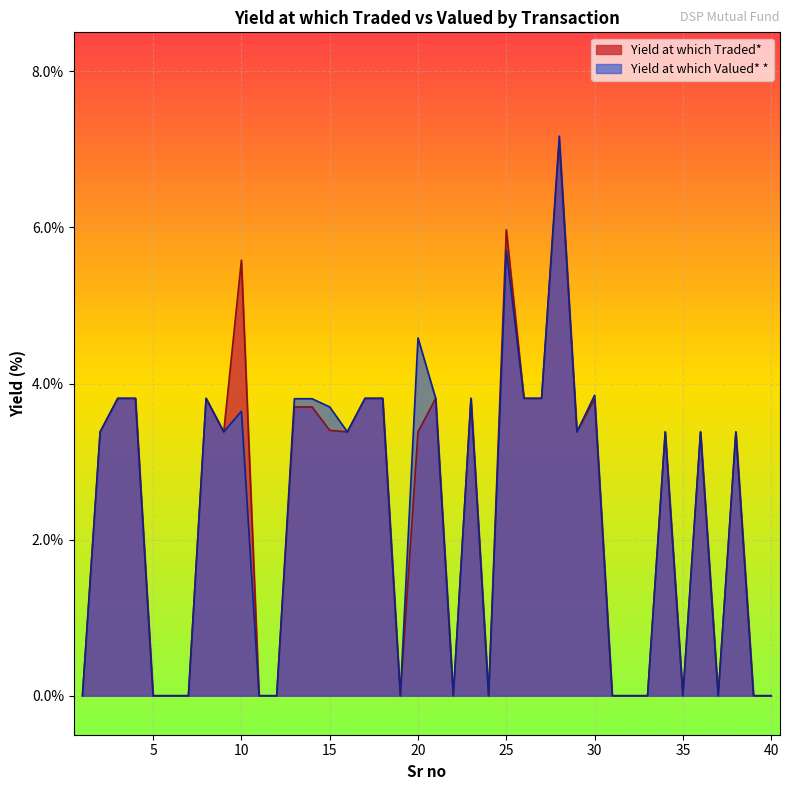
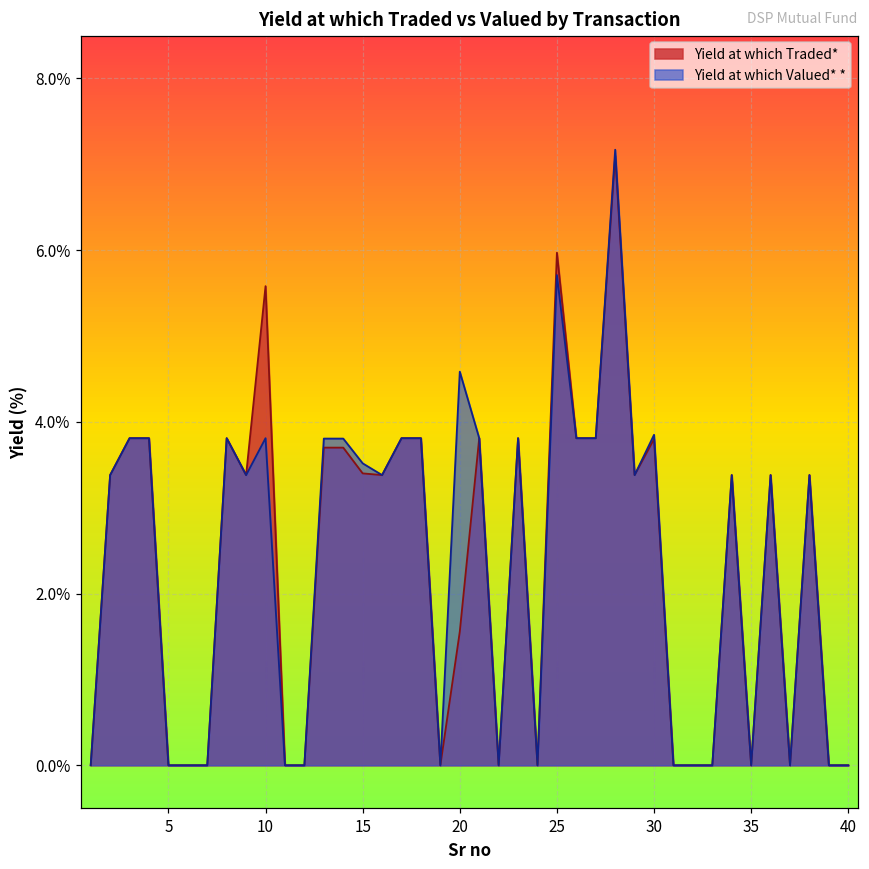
  {
    "Yield at which Traded*": {
      "10": "5.6%",
      "15": "3.4%",
-     "20": "3.4%",
+     "20": "1.6%",
      "25": "6.0%",
      "30": "3.8%"
    },
    "Yield at which Valued* *": {
-     "10": "3.6%",
-     "15": "3.7%",
+     "10": "3.8%",
+     "15": "3.5%",
      "20": "4.6%",
      "25": "5.7%",
      "30": "3.8%"
    }
  }
